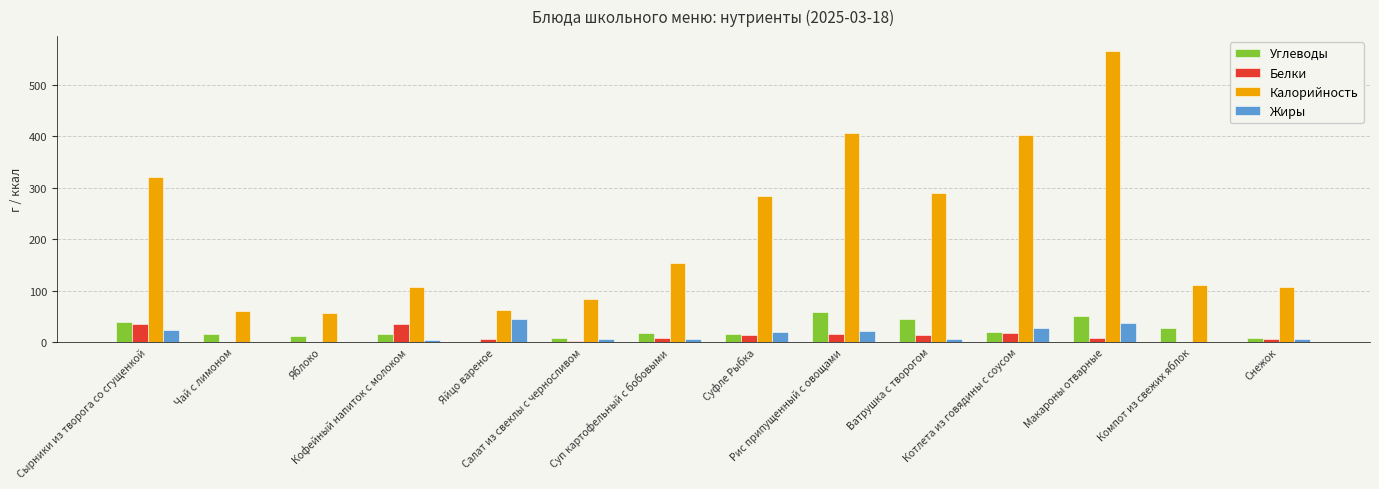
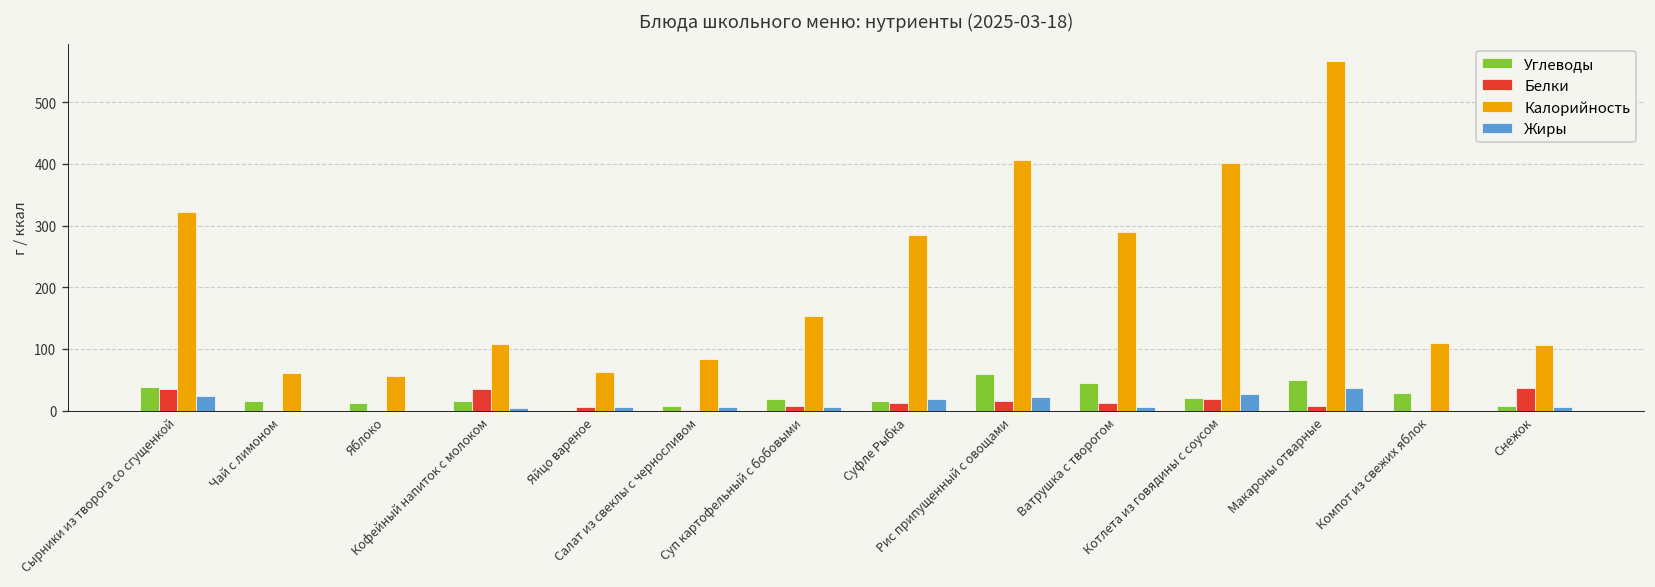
  {
    "Углеводы": {
      "Сырники из творога со сгущенкой": 40,
      "Чай с лимоном": 20,
      "Яблоко": 10,
      "Кофейный напиток с молоком": 20,
      "Салат из свеклы с черносливом": 10,
      "Суп картофельный с бобовыми": 20,
      "Суфле Рыбка": 20,
      "Рис припущенный с овощами": 60,
      "Ватрушка с творогом": 50,
      "Котлета из говядины с соусом": 20,
      "Макароны отварные": 50,
      "Компот из свежих яблок": 30,
      "Снежок": 10
    },
    "Белки": {
      "Сырники из творога со сгущенкой": 40,
      "Чай с лимоном": 0,
      "Яблоко": 0,
      "Кофейный напиток с молоком": 40,
      "Яйцо вареное": 10,
      "Суп картофельный с бобовыми": 10,
      "Суфле Рыбка": 10,
      "Рис припущенный с овощами": 20,
      "Ватрушка с творогом": 10,
      "Котлета из говядины с соусом": 20,
      "Макароны отварные": 10,
      "Компот из свежих яблок": 0,
-     "Снежок": 10
+     "Снежок": 40
    },
    "Калорийность": {
      "Сырники из творога со сгущенкой": 320,
      "Чай с лимоном": 60,
      "Яблоко": 60,
      "Кофейный напиток с молоком": 110,
      "Яйцо вареное": 60,
      "Салат из свеклы с черносливом": 80,
      "Суп картофельный с бобовыми": 150,
      "Суфле Рыбка": 280,
      "Рис припущенный с овощами": 410,
      "Ватрушка с творогом": 290,
      "Котлета из говядины с соусом": 400,
      "Макароны отварные": 570,
      "Компот из свежих яблок": 110,
      "Снежок": 110
    },
    "Жиры": {
      "Сырники из творога со сгущенкой": 20,
      "Чай с лимоном": 0,
      "Яблоко": 0,
-     "Яйцо вареное": 40,
+     "Яйцо вареное": 10,
      "Салат из свеклы с черносливом": 10,
      "Суп картофельный с бобовыми": 10,
      "Суфле Рыбка": 20,
      "Рис припущенный с овощами": 20,
      "Ватрушка с творогом": 10,
      "Котлета из говядины с соусом": 30,
      "Макароны отварные": 40,
      "Компот из свежих яблок": 0,
      "Снежок": 10
    }
  }
